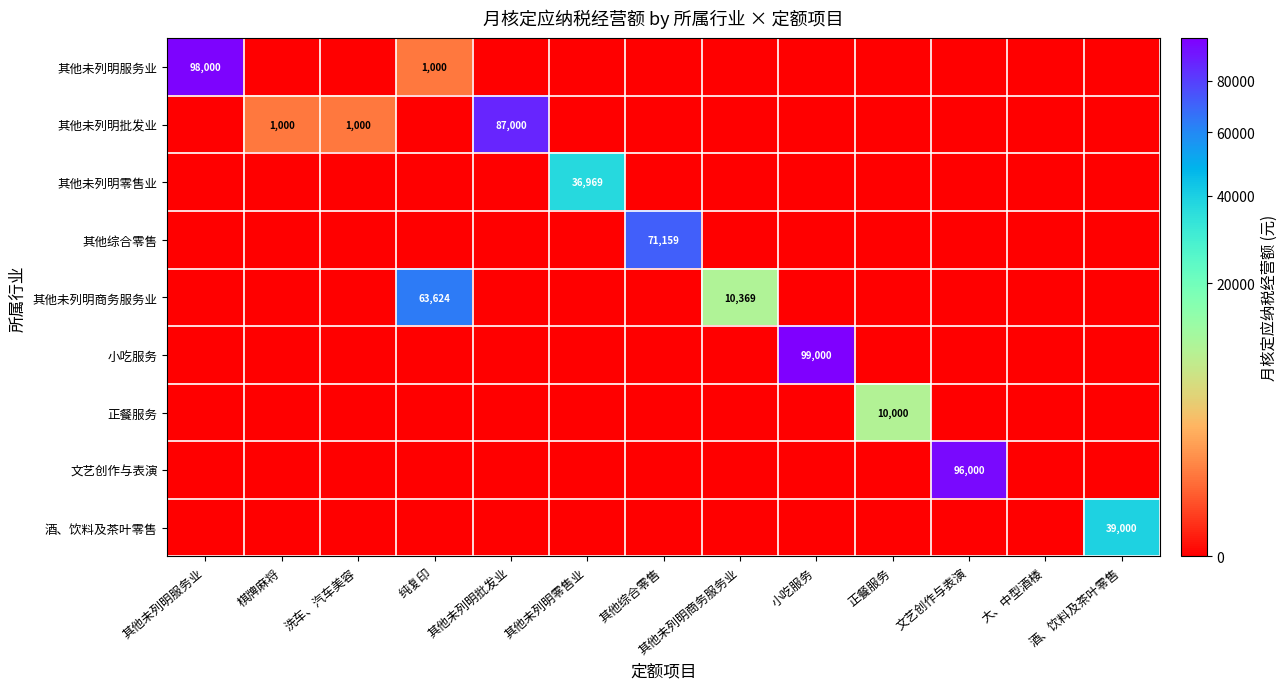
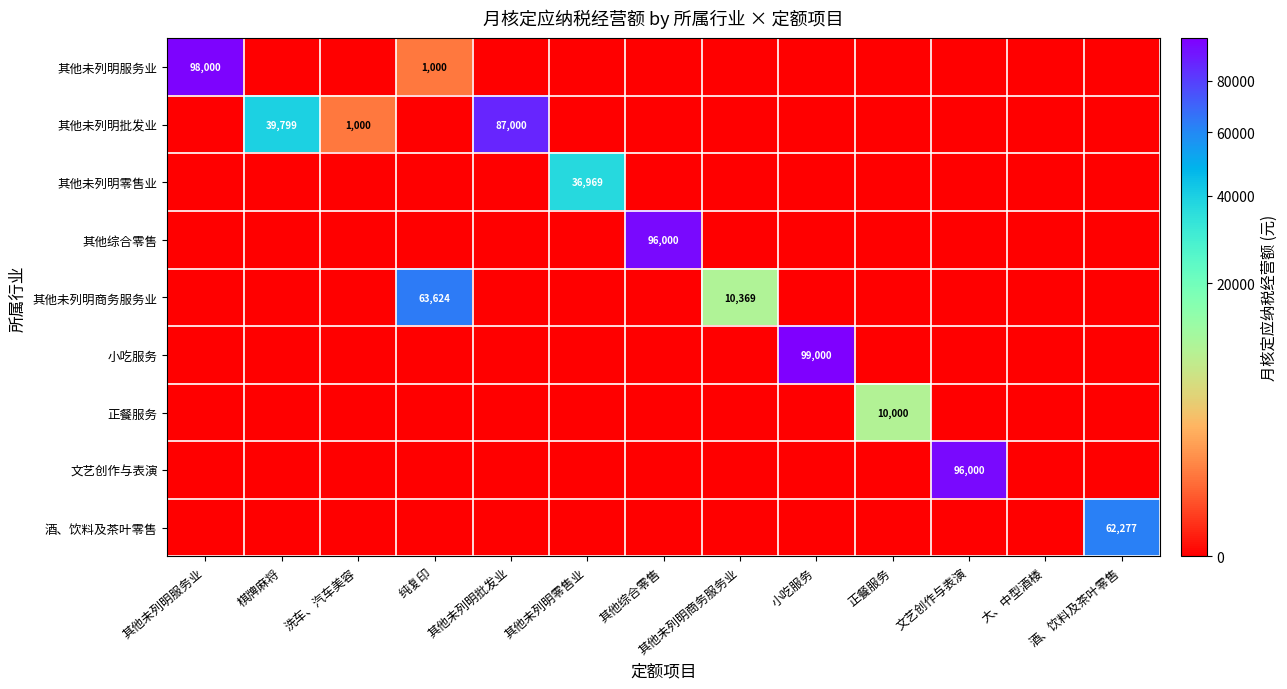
  {
    "其他未列明服务业": {
      "其他未列明服务业": "98,000",
      "纯复印": "1,000"
    },
    "其他未列明批发业": {
-     "棋牌麻将": "1,000",
+     "棋牌麻将": "39,799",
      "洗车、汽车美容": "1,000",
      "其他未列明批发业": "87,000"
    },
    "其他未列明零售业": {
      "其他未列明零售业": "36,969"
    },
    "其他综合零售": {
-     "其他综合零售": "71,159"
+     "其他综合零售": "96,000"
    },
    "其他未列明商务服务业": {
      "纯复印": "63,624",
      "其他未列明商务服务业": "10,369"
    },
    "小吃服务": {
      "小吃服务": "99,000"
    },
    "正餐服务": {
      "正餐服务": "10,000"
    },
    "文艺创作与表演": {
      "文艺创作与表演": "96,000"
    },
    "酒、饮料及茶叶零售": {
-     "酒、饮料及茶叶零售": "39,000"
+     "酒、饮料及茶叶零售": "62,277"
    }
  }
